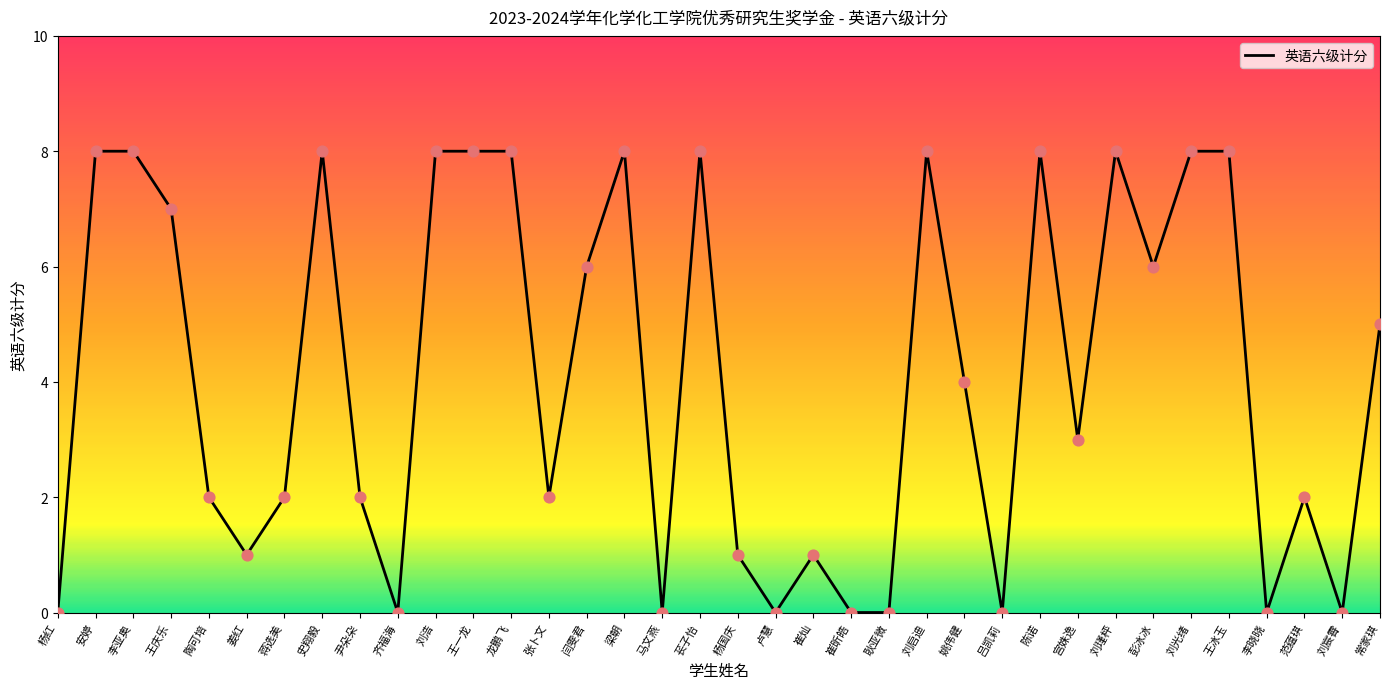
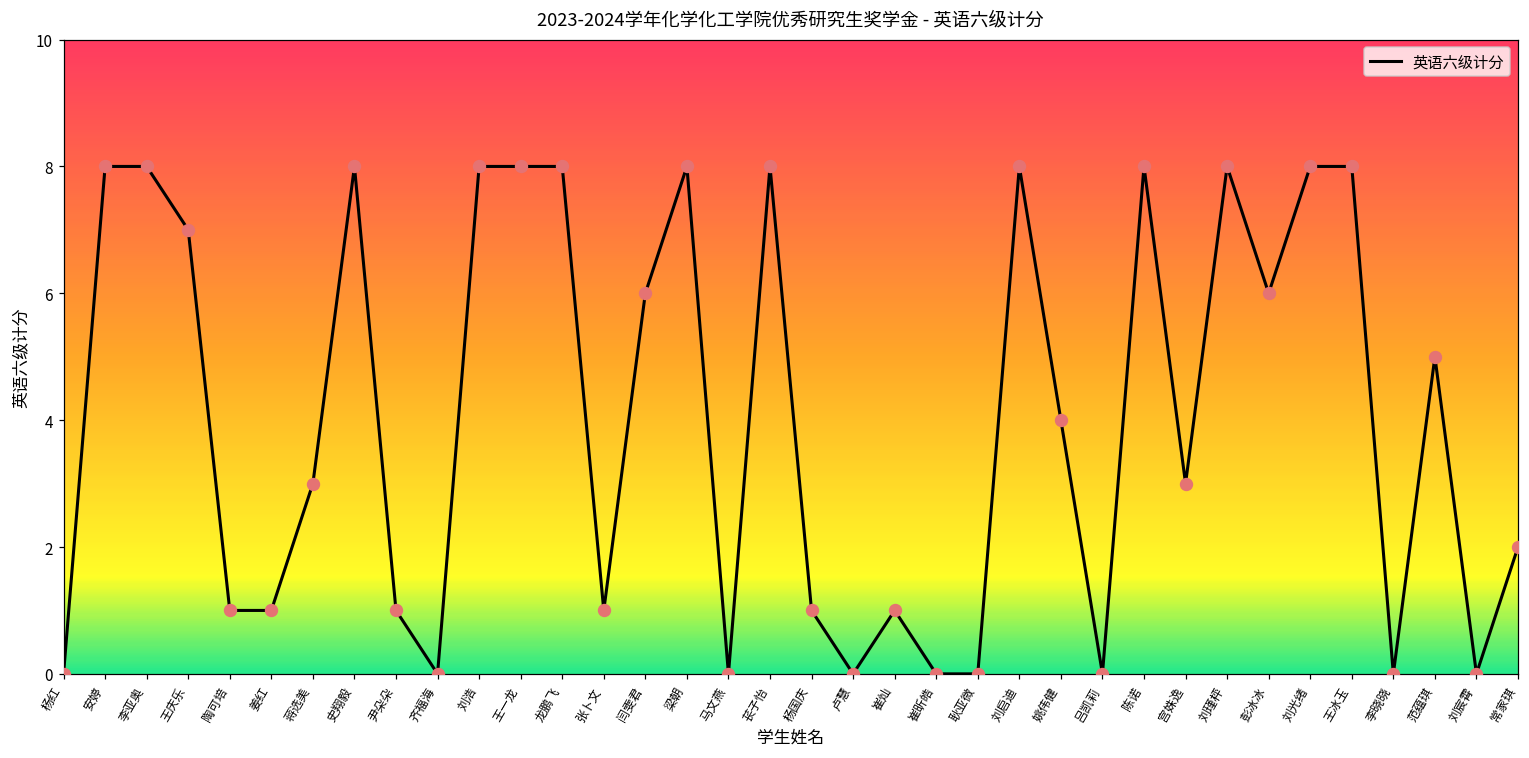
  {
    "杨红": 0,
    "安婷": 8,
    "李亚奥": 8,
    "王庆乐": 7,
-   "陶可培": 2,
+   "陶可培": 1,
    "姜红": 1,
-   "蒋选美": 2,
+   "蒋选美": 3,
    "史翔毅": 8,
-   "尹朵朵": 2,
+   "尹朵朵": 1,
    "齐福海": 0,
    "刘浩": 8,
    "王一龙": 8,
    "龙鹏飞": 8,
-   "张卜文": 2,
+   "张卜文": 1,
    "闫雯君": 6,
    "梁朝": 8,
    "马文燕": 0,
    "苌子怡": 8,
    "杨国庆": 1,
    "卢慧": 0,
    "崔灿": 1,
    "崔昕皓": 0,
    "耿亚微": 0,
    "刘启迪": 8,
    "姚伟健": 4,
    "吕凯莉": 0,
    "陈诺": 8,
    "宫姝逸": 3,
    "刘瑾枰": 8,
    "彭冰冰": 6,
    "刘光绪": 8,
    "王冰玉": 8,
    "李晓晓": 0,
-   "范蕴琪": 2,
+   "范蕴琪": 5,
    "刘宸霄": 0,
-   "常家琪": 5
+   "常家琪": 2
  }
